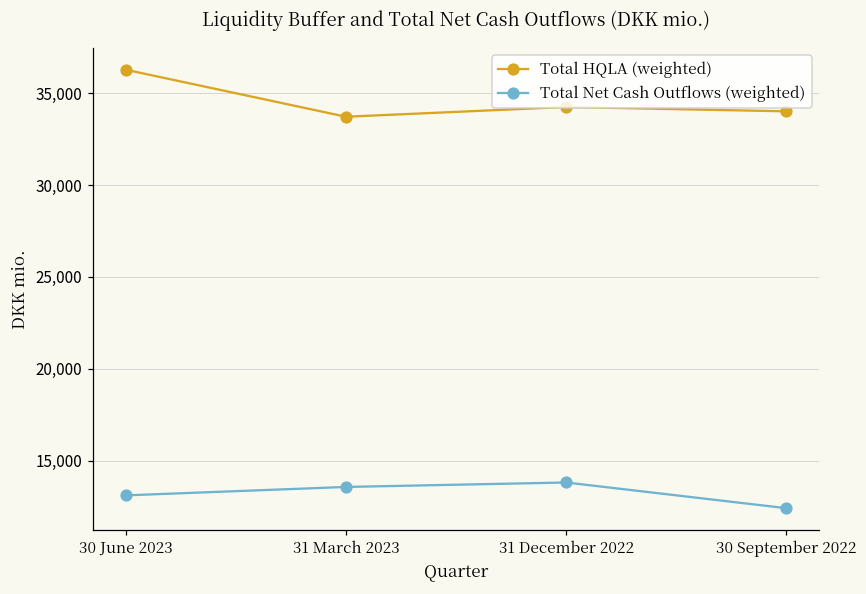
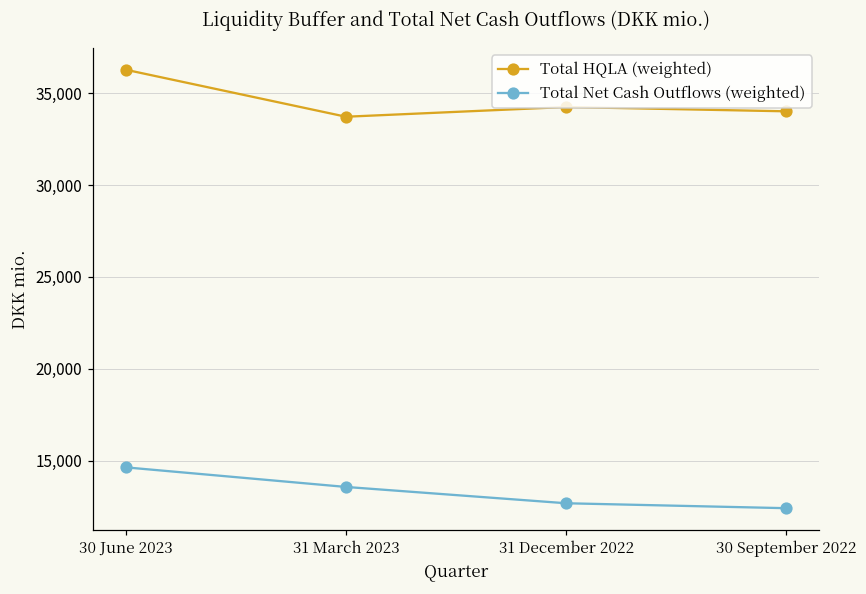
  {
    "Total HQLA (weighted)": {
      "30 June 2023": "36,300",
      "31 March 2023": "33,700"
    },
    "Total Net Cash Outflows (weighted)": {
-     "30 June 2023": "13,100",
+     "30 June 2023": "14,600",
      "31 March 2023": "13,600",
-     "31 December 2022": "13,800",
+     "31 December 2022": "12,700",
      "30 September 2022": "12,400"
    }
  }
